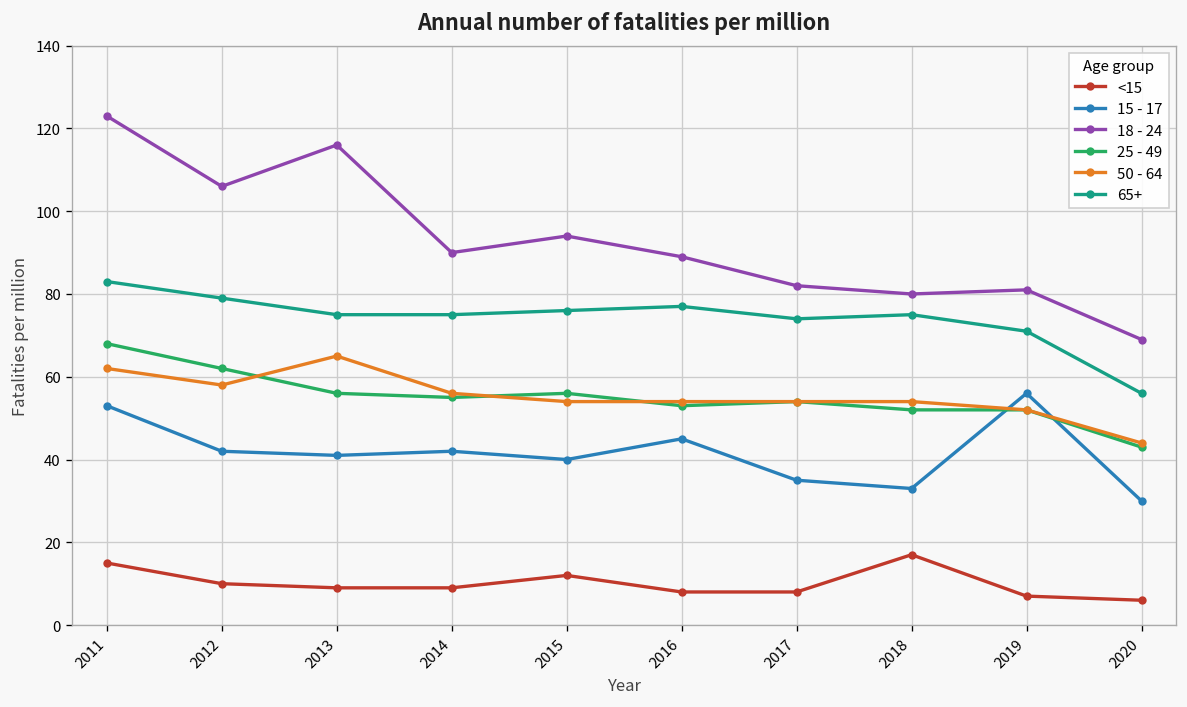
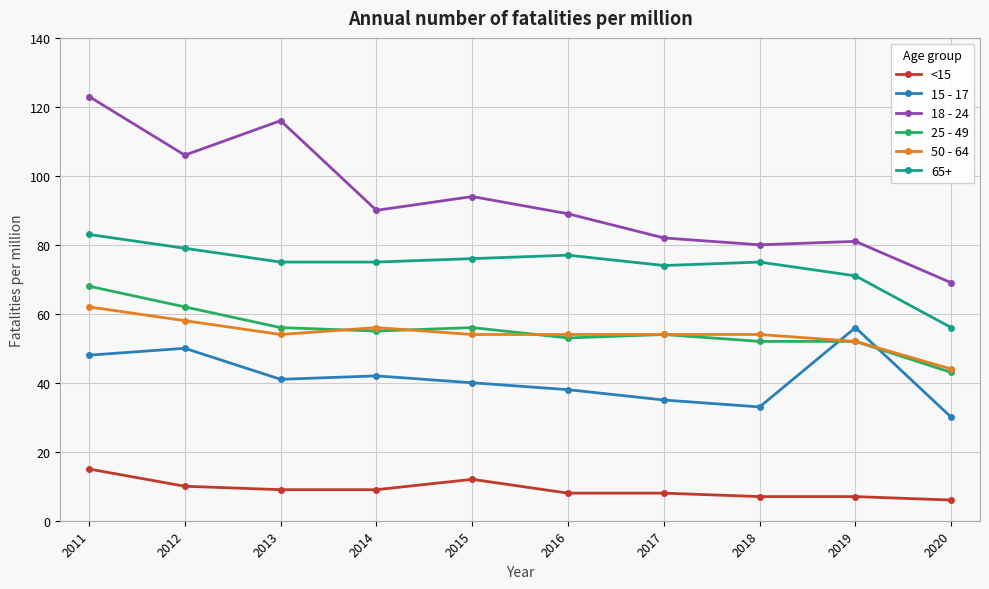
  {
    "<15": {
      "2011": 15,
      "2012": 10,
      "2013": 9,
      "2014": 9,
      "2015": 12,
      "2016": 8,
      "2017": 8,
-     "2018": 17,
+     "2018": 7,
      "2019": 7,
      "2020": 6
    },
    "15 - 17": {
-     "2011": 53,
-     "2012": 42,
+     "2011": 48,
+     "2012": 50,
      "2013": 41,
      "2014": 42,
      "2015": 40,
-     "2016": 45,
+     "2016": 38,
      "2017": 35,
      "2018": 33,
      "2019": 56,
      "2020": 30
    },
    "18 - 24": {
      "2011": 123,
      "2012": 106,
      "2013": 116,
      "2014": 90,
      "2015": 94,
      "2016": 89,
      "2017": 82,
      "2018": 80,
      "2019": 81,
      "2020": 69
    },
    "50 - 64": {
      "2011": 62,
      "2012": 58,
-     "2013": 65,
+     "2013": 54,
      "2014": 56,
      "2015": 54,
      "2016": 54,
      "2018": 54,
      "2020": 44
    }
  }
